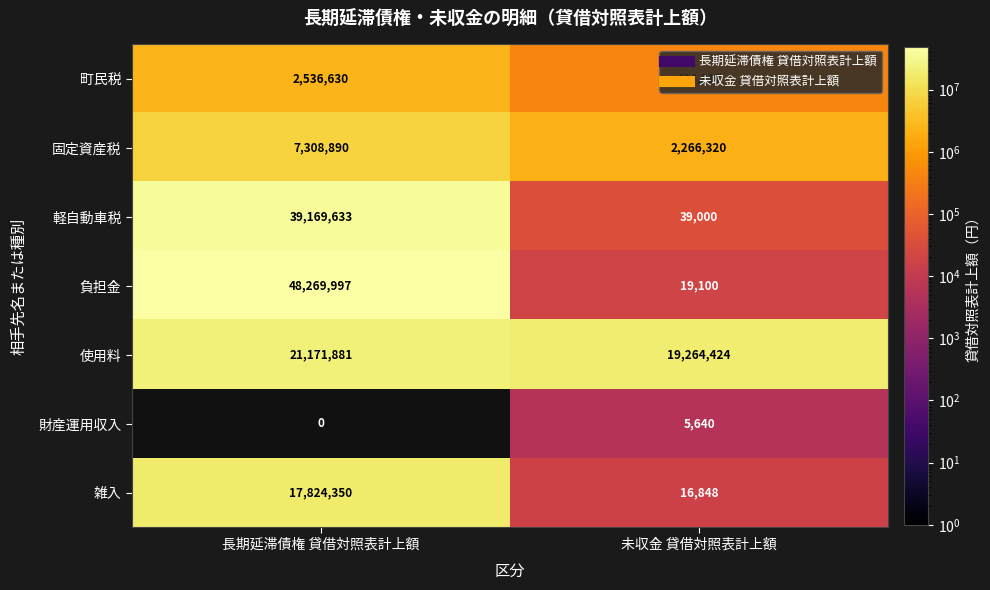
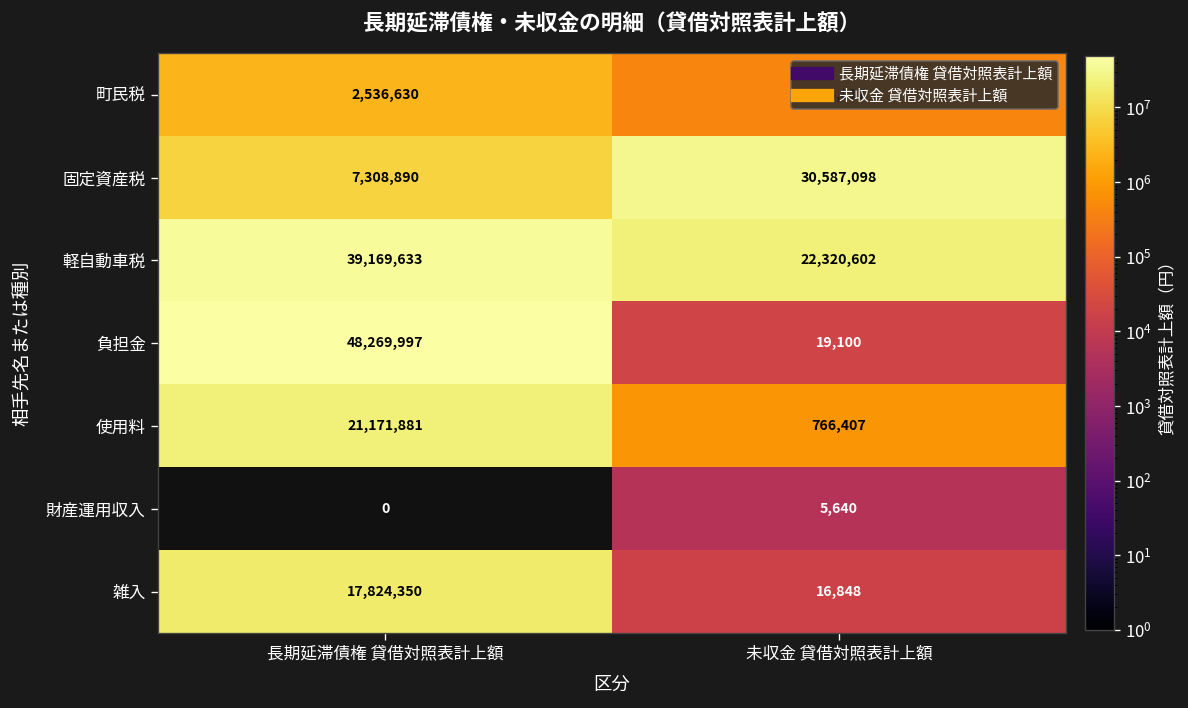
  {
    "町民税": {
      "長期延滞債権 貸借対照表計上額": "2,536,630"
    },
    "固定資産税": {
      "長期延滞債権 貸借対照表計上額": "7,308,890",
-     "未収金 貸借対照表計上額": "2,266,320"
+     "未収金 貸借対照表計上額": "30,587,098"
    },
    "軽自動車税": {
      "長期延滞債権 貸借対照表計上額": "39,169,633",
-     "未収金 貸借対照表計上額": "39,000"
+     "未収金 貸借対照表計上額": "22,320,602"
    },
    "負担金": {
      "長期延滞債権 貸借対照表計上額": "48,269,997",
      "未収金 貸借対照表計上額": "19,100"
    },
    "使用料": {
      "長期延滞債権 貸借対照表計上額": "21,171,881",
-     "未収金 貸借対照表計上額": "19,264,424"
+     "未収金 貸借対照表計上額": "766,407"
    },
    "財産運用収入": {
      "長期延滞債権 貸借対照表計上額": "0",
      "未収金 貸借対照表計上額": "5,640"
    },
    "雑入": {
      "長期延滞債権 貸借対照表計上額": "17,824,350",
      "未収金 貸借対照表計上額": "16,848"
    }
  }
